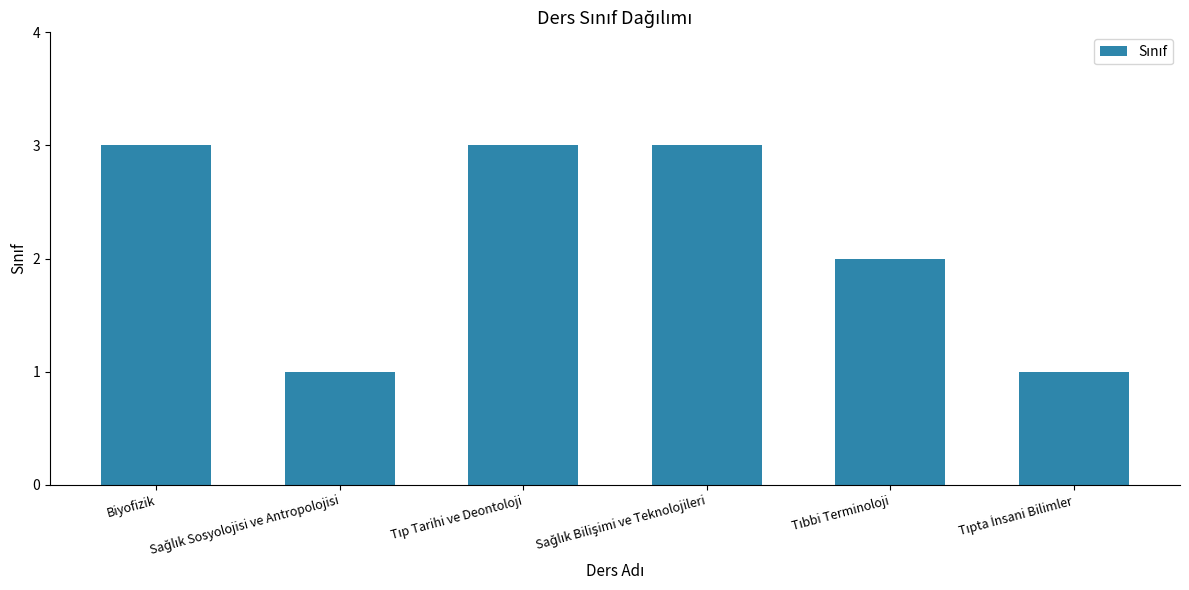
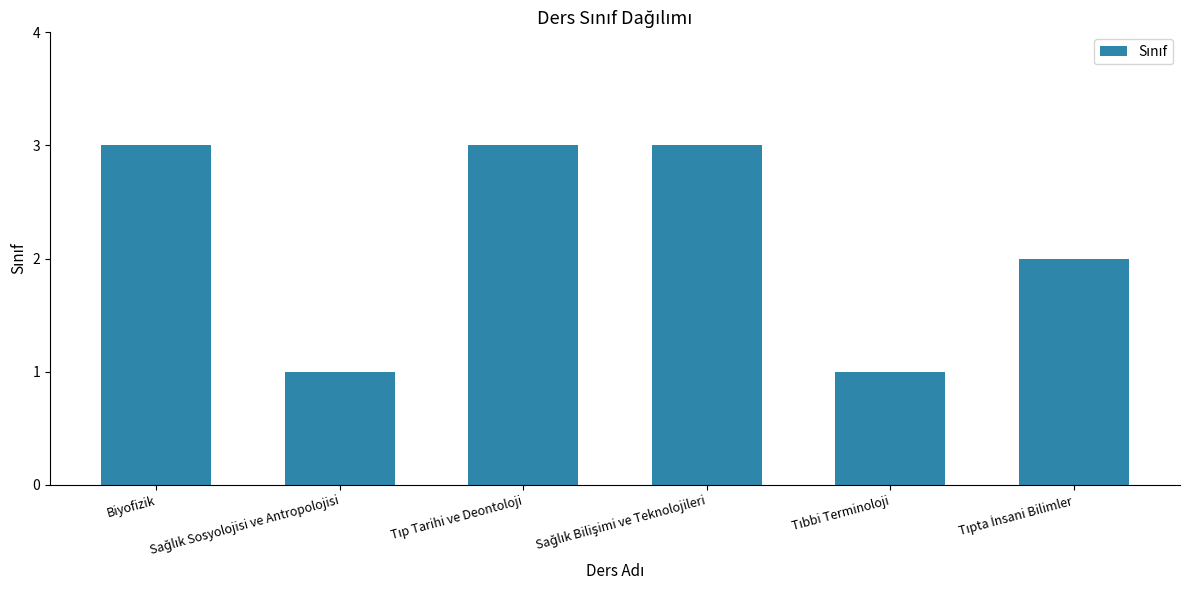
  {
    "Biyofizik": 3,
    "Sağlık Sosyolojisi ve Antropolojisi": 1,
    "Tıp Tarihi ve Deontoloji": 3,
    "Sağlık Bilişimi ve Teknolojileri": 3,
-   "Tıbbi Terminoloji": 2,
-   "Tıpta İnsani Bilimler": 1
+   "Tıbbi Terminoloji": 1,
+   "Tıpta İnsani Bilimler": 2
  }
